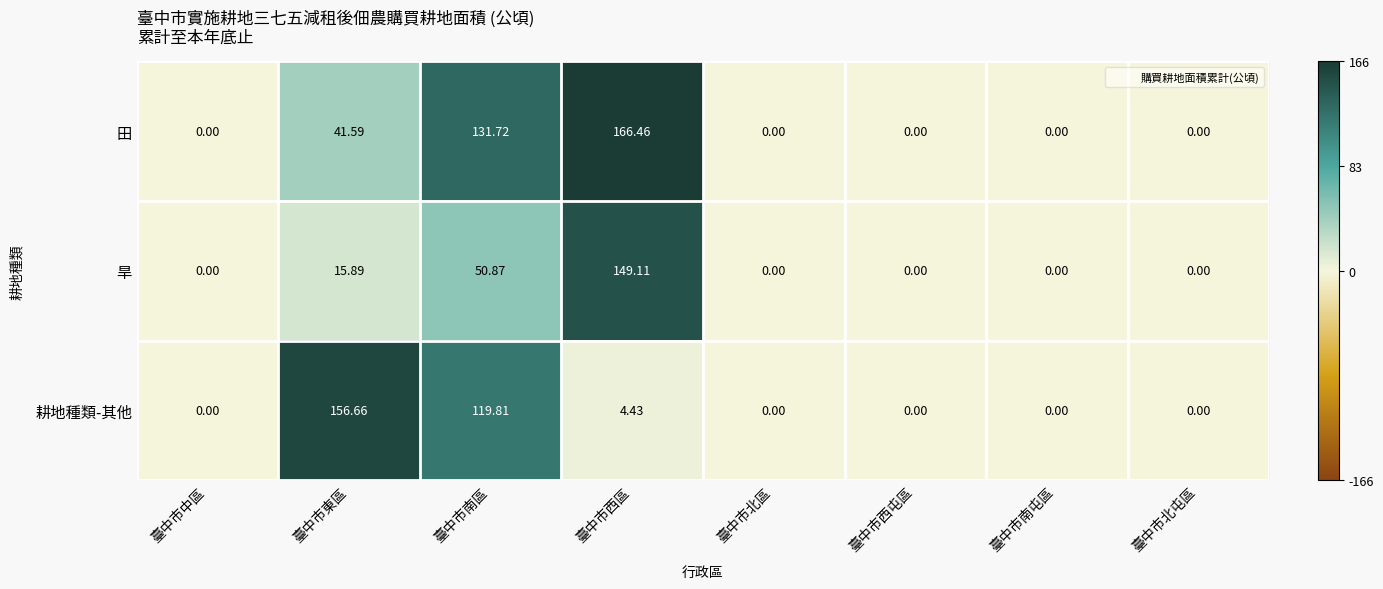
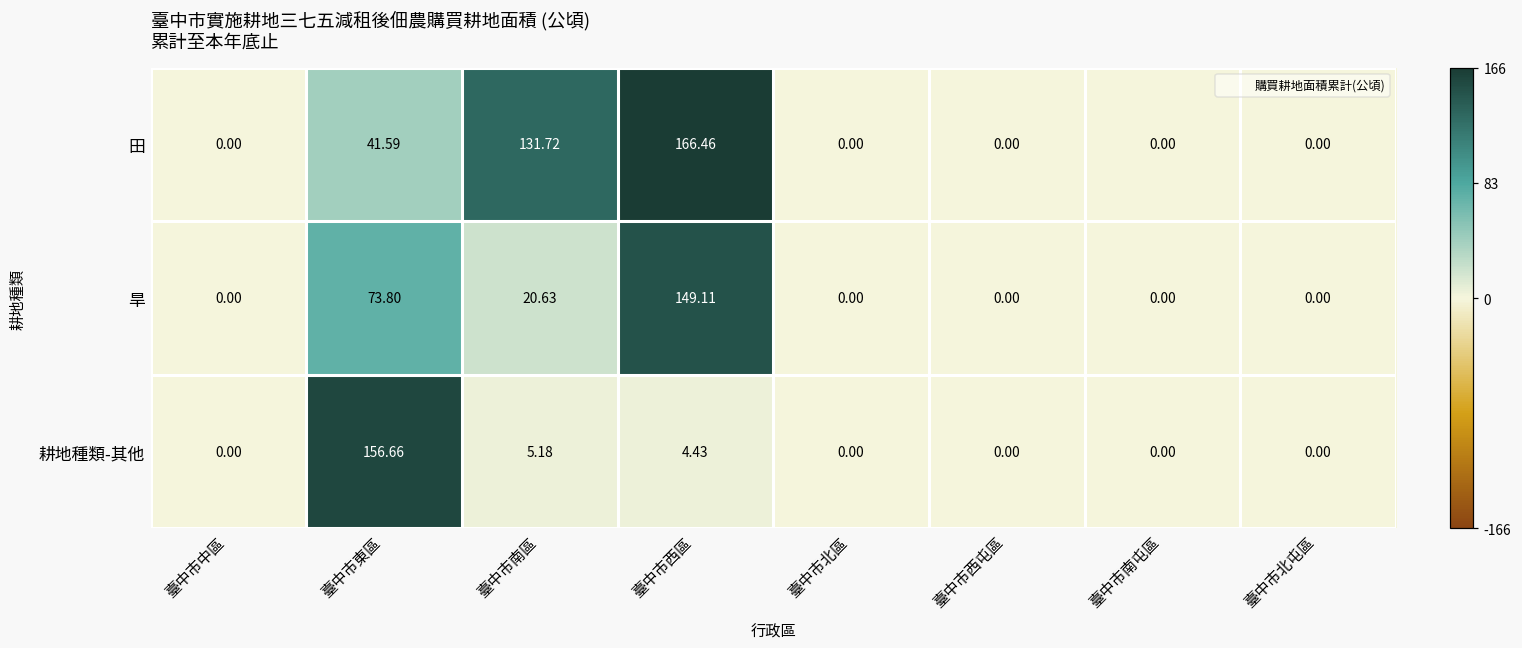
  {
    "田": {
      "臺中市中區": 0.00,
      "臺中市東區": 41.59,
      "臺中市南區": 131.72,
      "臺中市西區": 166.46,
      "臺中市北區": 0.00,
      "臺中市西屯區": 0.00,
      "臺中市南屯區": 0.00,
      "臺中市北屯區": 0.00
    },
    "旱": {
      "臺中市中區": 0.00,
-     "臺中市東區": 15.89,
-     "臺中市南區": 50.87,
+     "臺中市東區": 73.80,
+     "臺中市南區": 20.63,
      "臺中市西區": 149.11,
      "臺中市北區": 0.00,
      "臺中市西屯區": 0.00,
      "臺中市南屯區": 0.00,
      "臺中市北屯區": 0.00
    },
    "耕地種類-其他": {
      "臺中市中區": 0.00,
      "臺中市東區": 156.66,
-     "臺中市南區": 119.81,
+     "臺中市南區": 5.18,
      "臺中市西區": 4.43,
      "臺中市北區": 0.00,
      "臺中市西屯區": 0.00,
      "臺中市南屯區": 0.00,
      "臺中市北屯區": 0.00
    }
  }
